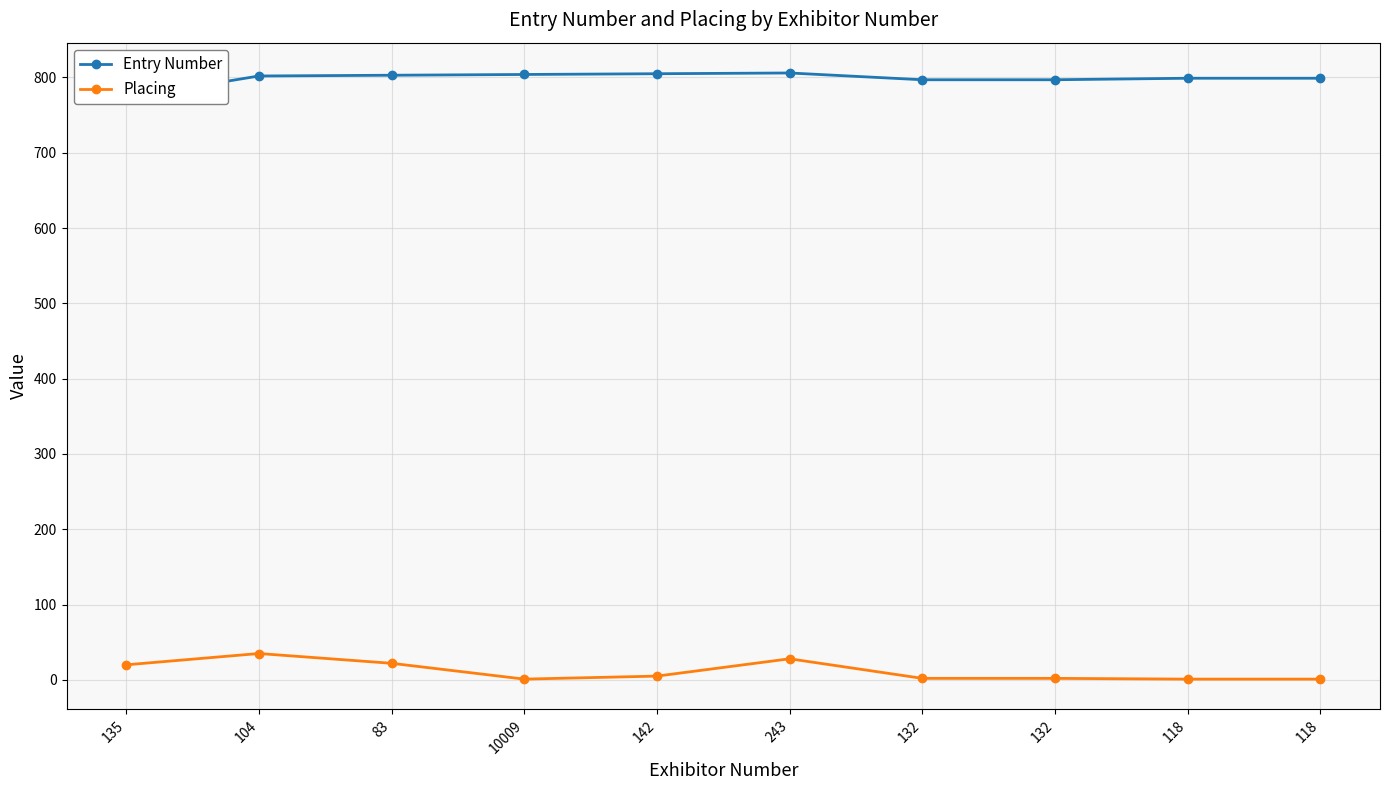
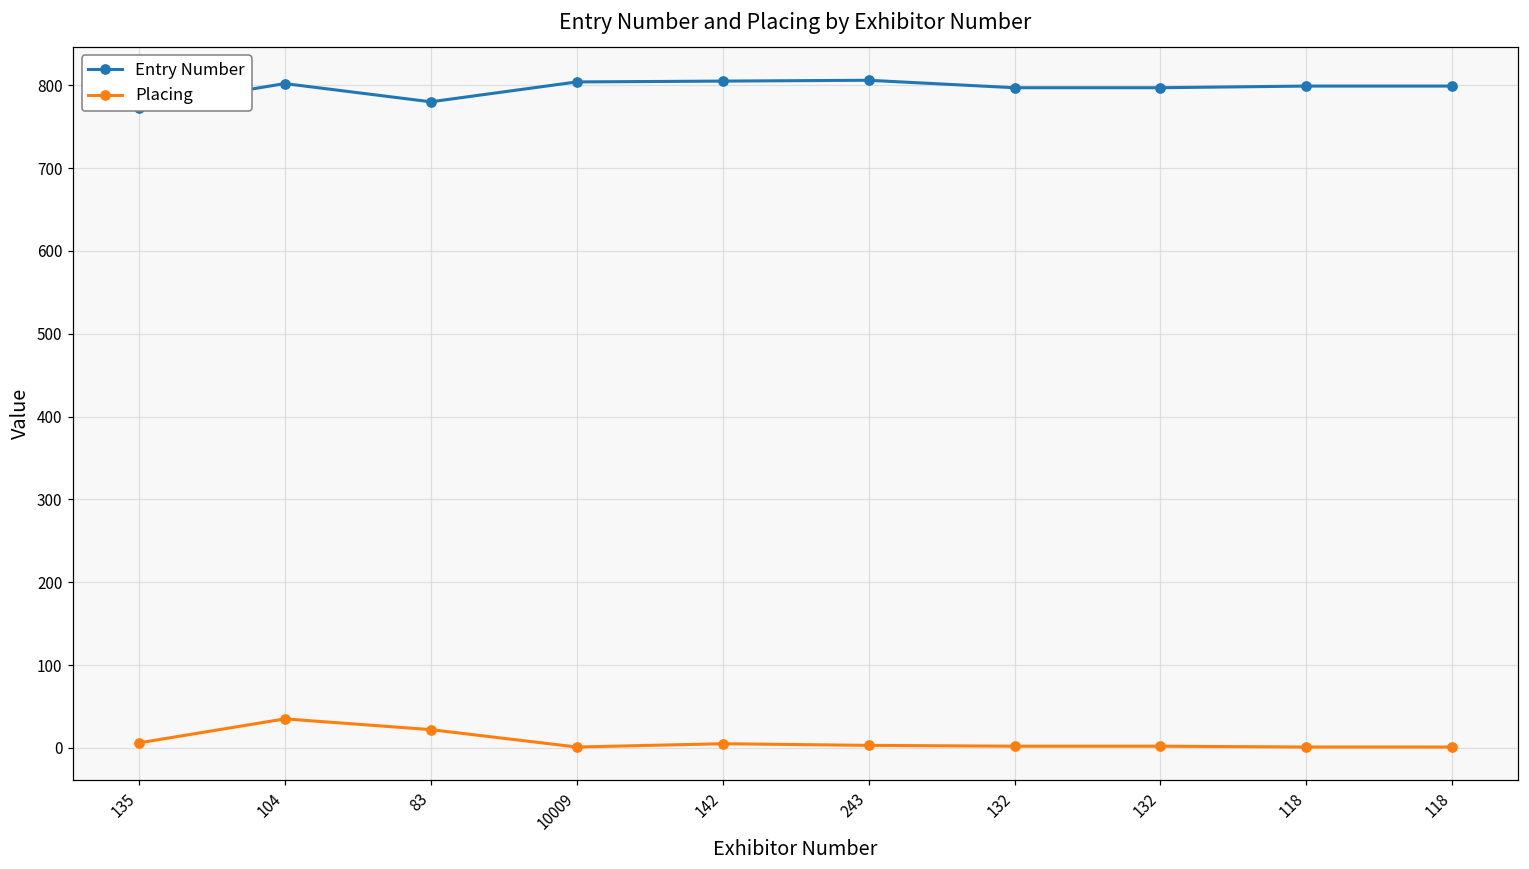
  {
    "Entry Number": {
      "104": 800,
-     "83": 800,
+     "83": 780,
      "10009": 800,
      "142": 810,
      "243": 810
    },
    "Placing": {
-     "135": 20,
+     "135": 10,
      "104": 40,
      "83": 20,
      "10009": 0,
      "142": 10,
-     "243": 30
+     "243": 0
    }
  }
